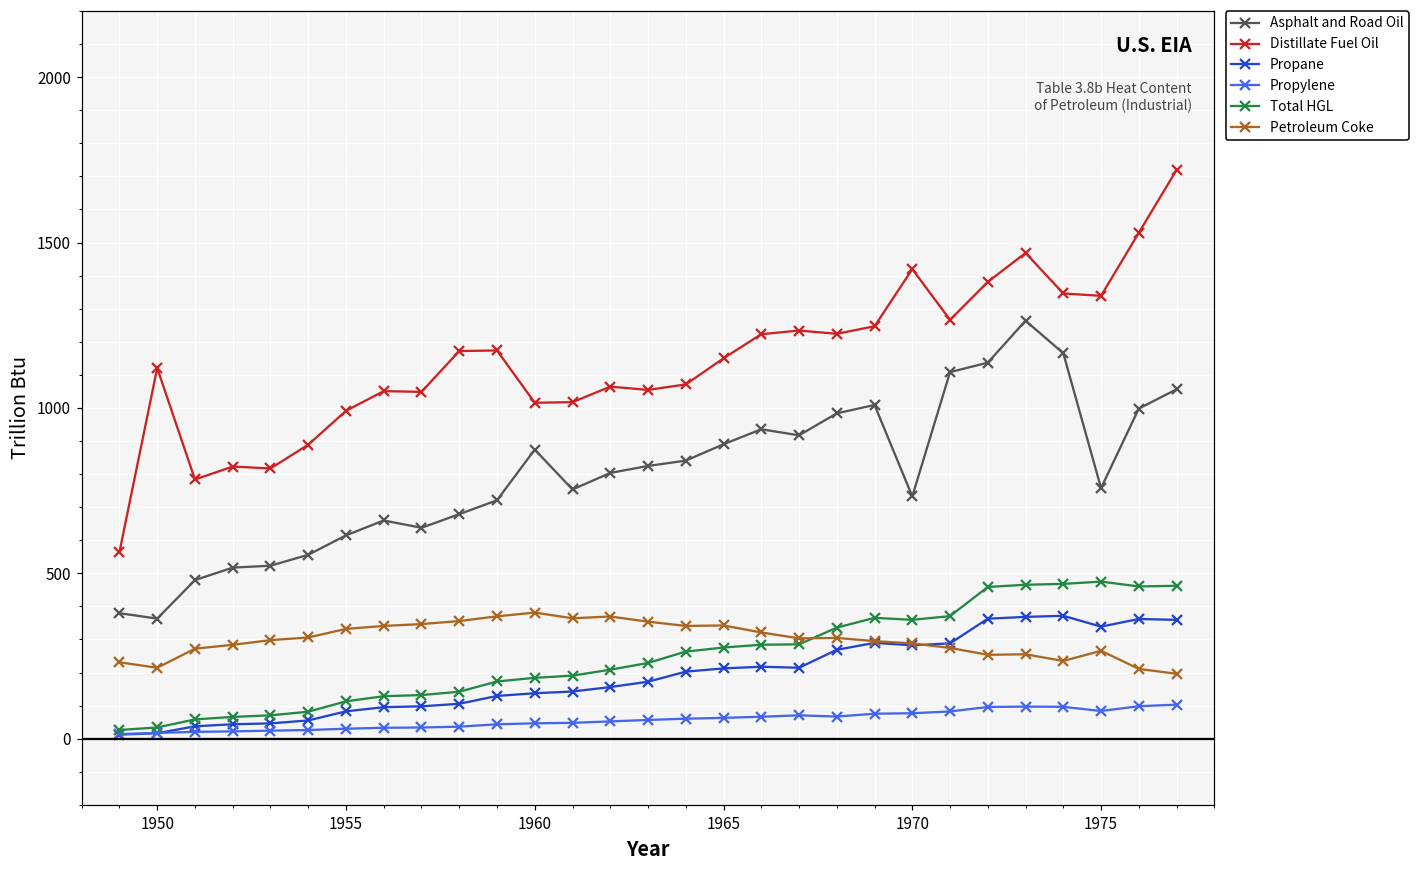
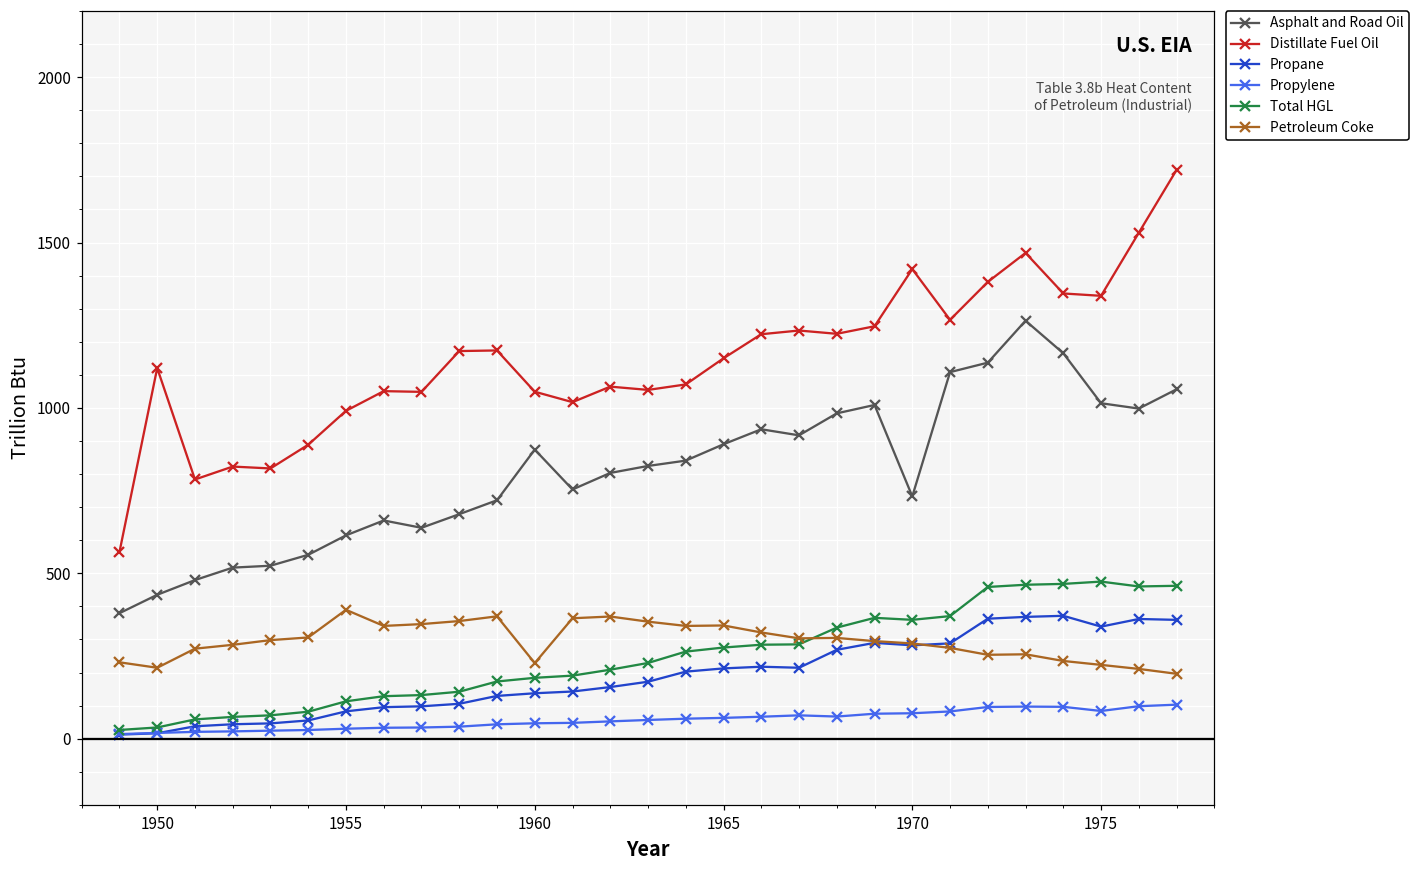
  {
    "Asphalt and Road Oil": {
-     "1950": 360,
+     "1950": 440,
      "1955": 610,
      "1960": 870,
      "1965": 890,
      "1970": 730,
-     "1975": 760
+     "1975": 1010
    },
    "Distillate Fuel Oil": {
      "1950": 1120,
      "1955": 990,
-     "1960": 1020,
+     "1960": 1050,
      "1965": 1150,
      "1970": 1420,
      "1975": 1340
    },
    "Total HGL": {
      "1950": 30,
      "1955": 110,
      "1960": 180,
      "1965": 280,
      "1970": 360,
      "1975": 480
    },
    "Petroleum Coke": {
      "1950": 210,
-     "1955": 330,
-     "1960": 380,
+     "1955": 390,
+     "1960": 230,
      "1965": 340,
-     "1975": 270
+     "1975": 220
    }
  }
